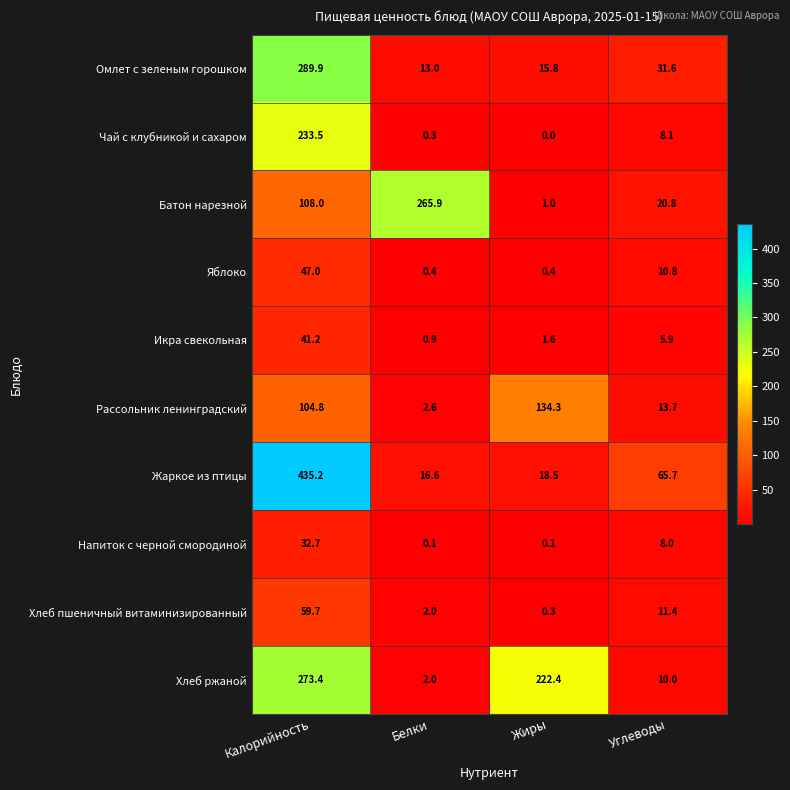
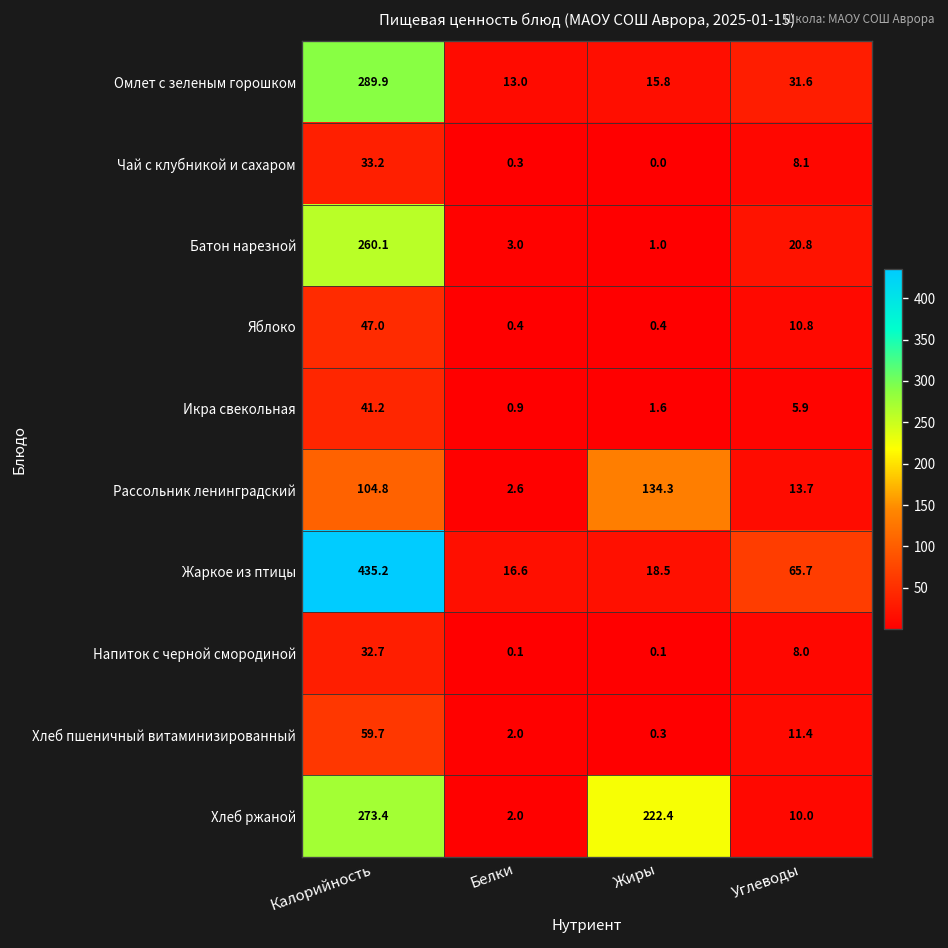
  {
    "Омлет с зеленым горошком": {
      "Калорийность": 289.9,
      "Белки": 13.0,
      "Жиры": 15.8,
      "Углеводы": 31.6
    },
    "Чай с клубникой и сахаром": {
-     "Калорийность": 233.5,
+     "Калорийность": 33.2,
      "Белки": 0.3,
      "Жиры": 0.0,
      "Углеводы": 8.1
    },
    "Батон нарезной": {
-     "Калорийность": 108.0,
-     "Белки": 265.9,
+     "Калорийность": 260.1,
+     "Белки": 3.0,
      "Жиры": 1.0,
      "Углеводы": 20.8
    },
    "Яблоко": {
      "Калорийность": 47.0,
      "Белки": 0.4,
      "Жиры": 0.4,
      "Углеводы": 10.8
    },
    "Икра свекольная": {
      "Калорийность": 41.2,
      "Белки": 0.9,
      "Жиры": 1.6,
      "Углеводы": 5.9
    },
    "Рассольник ленинградский": {
      "Калорийность": 104.8,
      "Белки": 2.6,
      "Жиры": 134.3,
      "Углеводы": 13.7
    },
    "Жаркое из птицы": {
      "Калорийность": 435.2,
      "Белки": 16.6,
      "Жиры": 18.5,
      "Углеводы": 65.7
    },
    "Напиток с черной смородиной": {
      "Калорийность": 32.7,
      "Белки": 0.1,
      "Жиры": 0.1,
      "Углеводы": 8.0
    },
    "Хлеб пшеничный витаминизированный": {
      "Калорийность": 59.7,
      "Белки": 2.0,
      "Жиры": 0.3,
      "Углеводы": 11.4
    },
    "Хлеб ржаной": {
      "Калорийность": 273.4,
      "Белки": 2.0,
      "Жиры": 222.4,
      "Углеводы": 10.0
    }
  }
